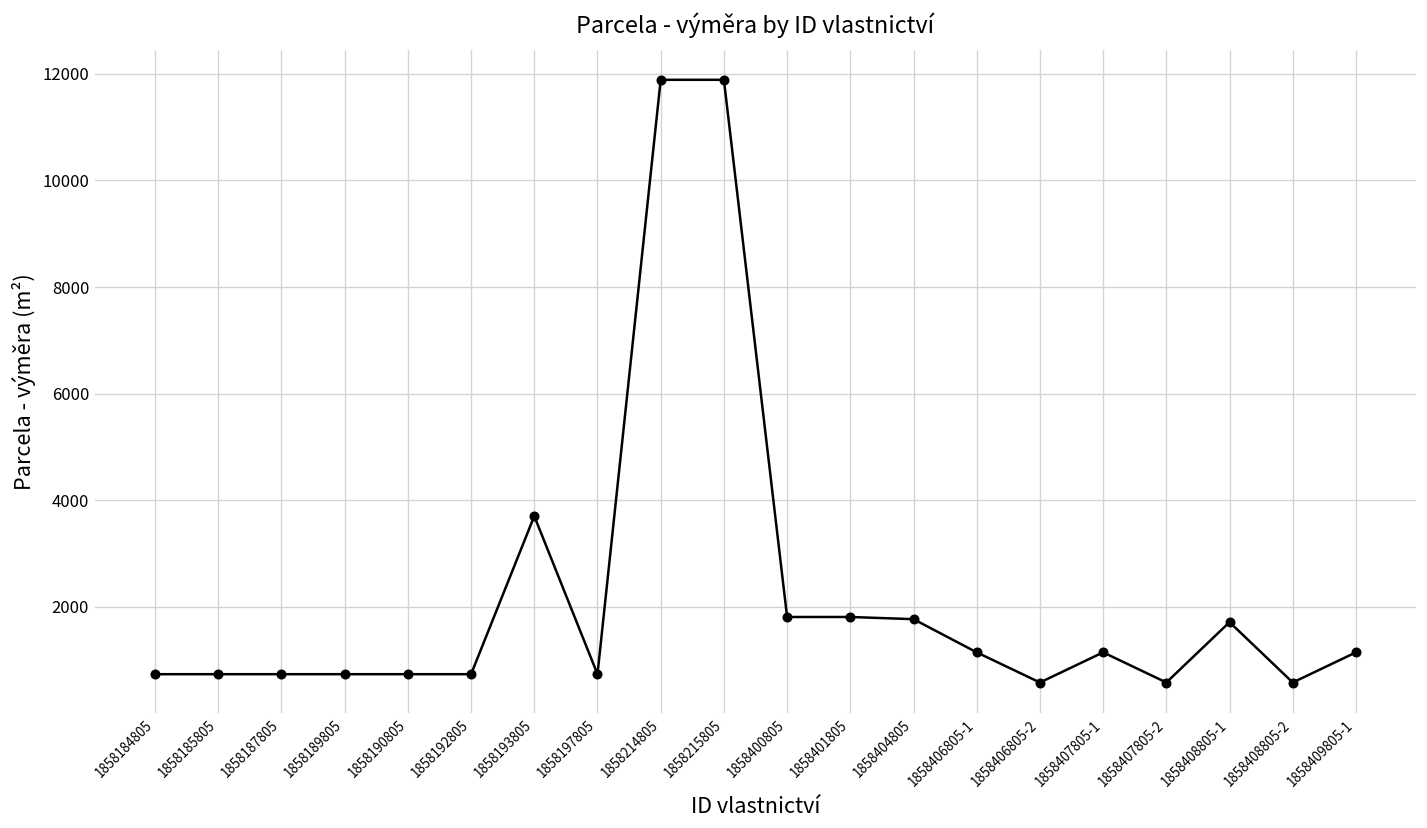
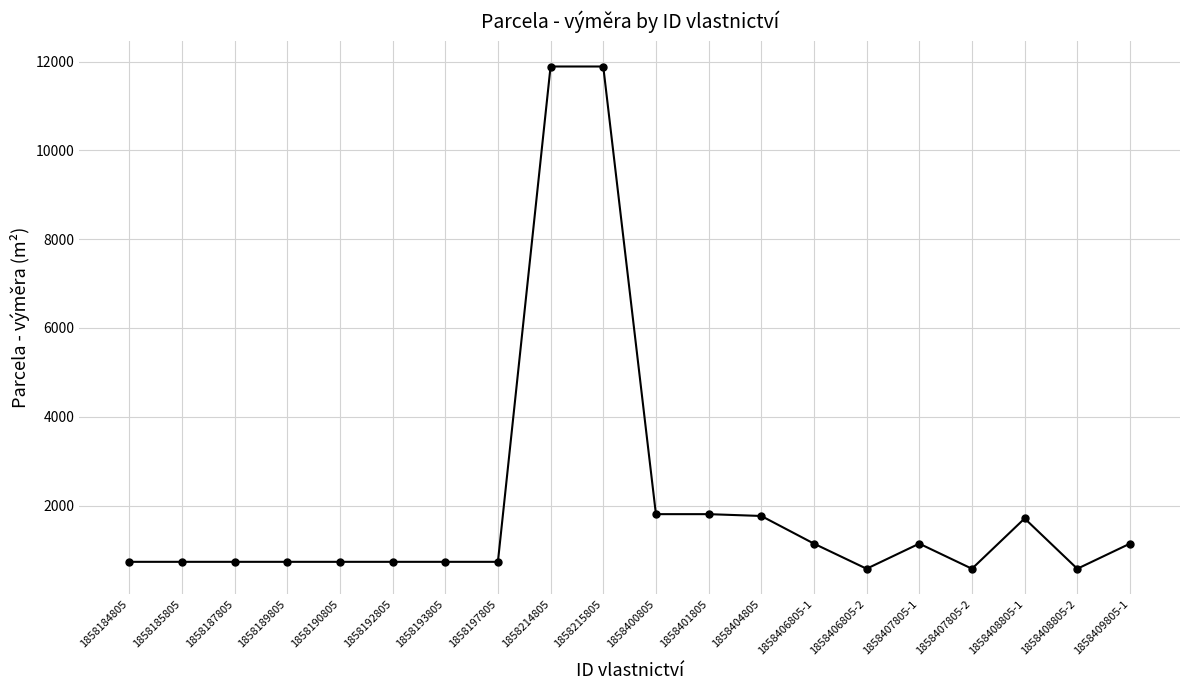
  {
    "1858184805": 700,
    "1858185805": 700,
    "1858187805": 700,
    "1858189805": 700,
    "1858190805": 700,
    "1858192805": 700,
-   "1858193805": 3700,
+   "1858193805": 700,
    "1858197805": 700,
    "1858214805": 11900,
    "1858215805": 11900,
    "1858400805": 1800,
    "1858401805": 1800,
    "1858404805": 1800,
    "1858406805-1": 1100,
    "1858406805-2": 600,
    "1858407805-1": 1100,
    "1858407805-2": 600,
    "1858408805-1": 1700,
    "1858408805-2": 600,
    "1858409805-1": 1100
  }
